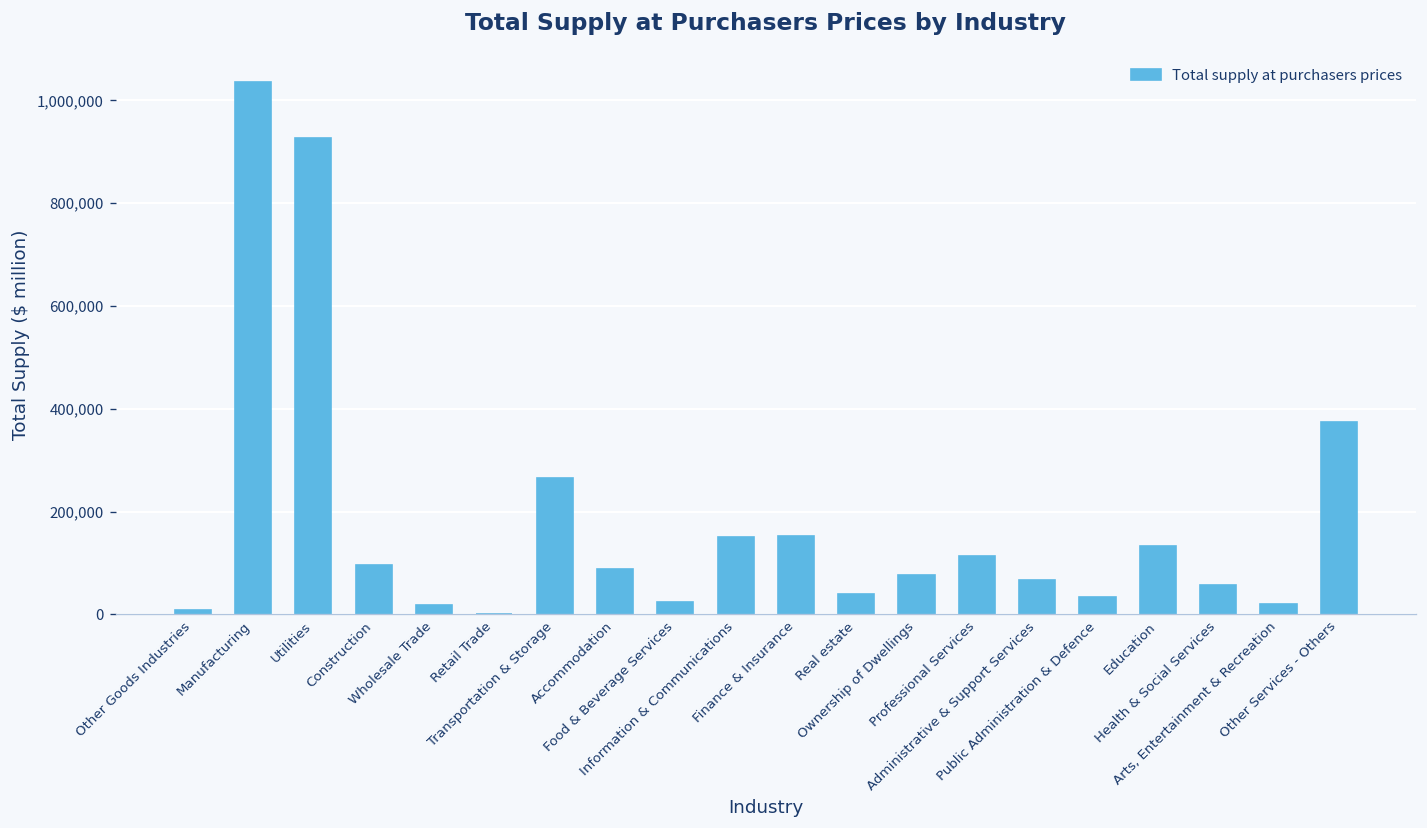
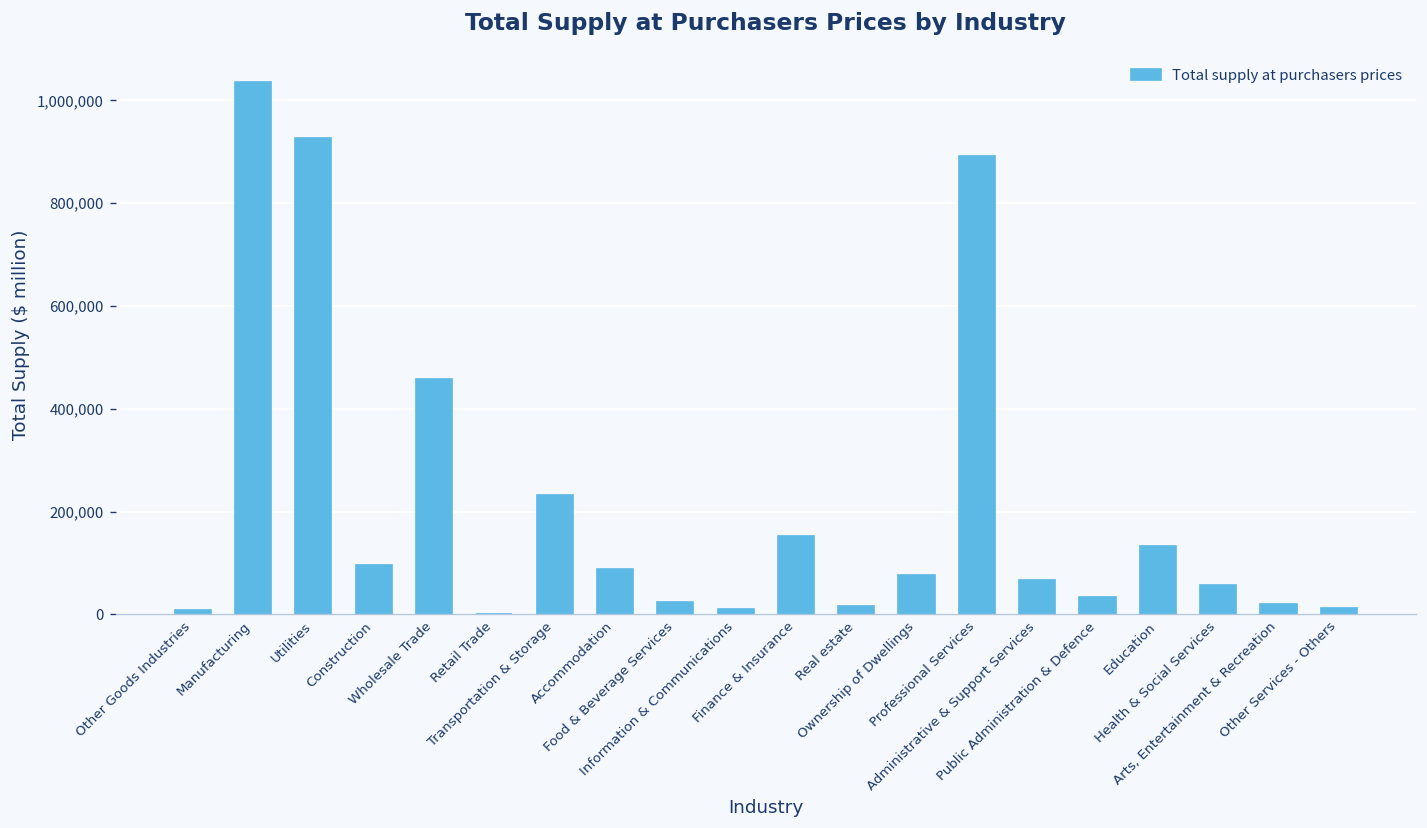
  {
    "Other Goods Industries": "10,000",
    "Manufacturing": "1,040,000",
    "Utilities": "930,000",
    "Construction": "100,000",
-   "Wholesale Trade": "20,000",
-   "Transportation & Storage": "270,000",
+   "Wholesale Trade": "460,000",
+   "Transportation & Storage": "230,000",
    "Accommodation": "90,000",
    "Food & Beverage Services": "20,000",
-   "Information & Communications": "150,000",
+   "Information & Communications": "10,000",
    "Finance & Insurance": "150,000",
-   "Real estate": "40,000",
+   "Real estate": "20,000",
    "Ownership of Dwellings": "80,000",
-   "Professional Services": "110,000",
+   "Professional Services": "890,000",
    "Administrative & Support Services": "70,000",
    "Public Administration & Defence": "30,000",
    "Education": "130,000",
    "Health & Social Services": "60,000",
    "Arts, Entertainment & Recreation": "20,000",
-   "Other Services - Others": "370,000"
+   "Other Services - Others": "10,000"
  }
